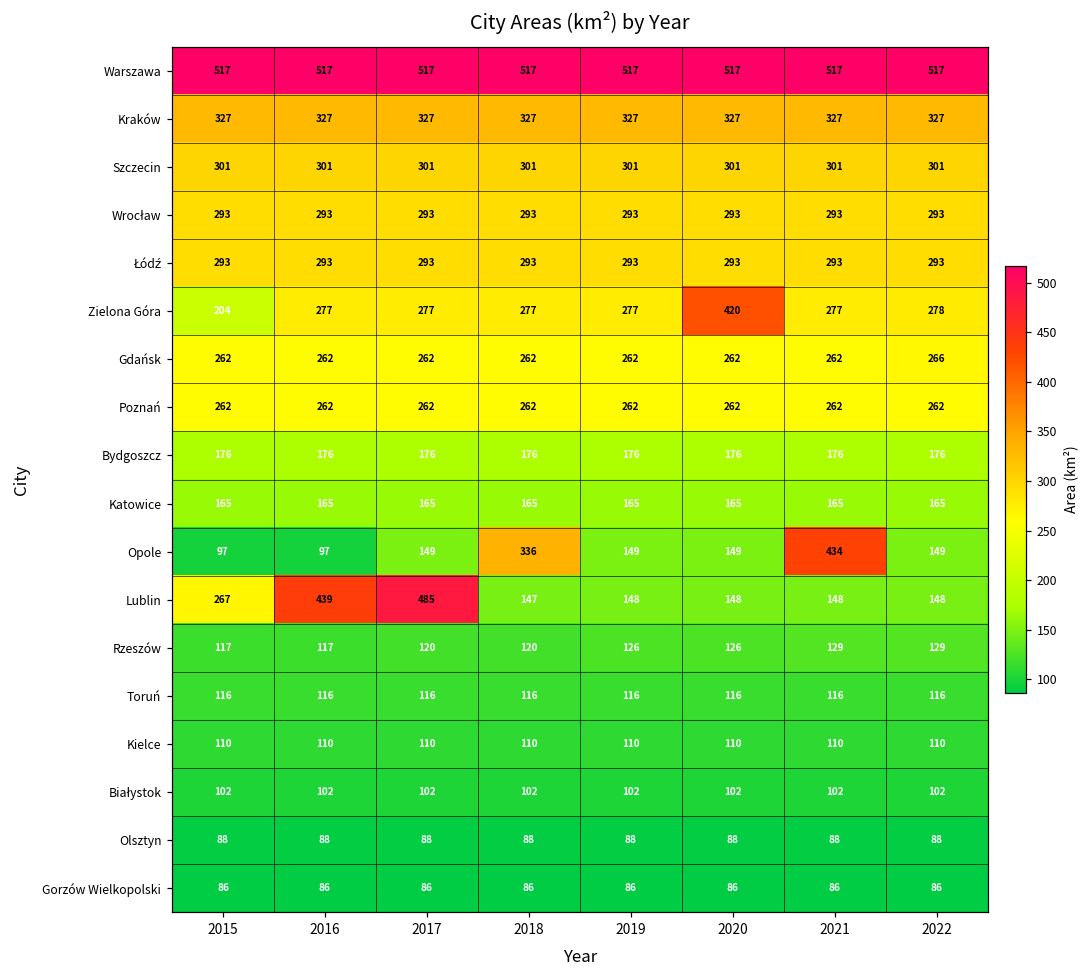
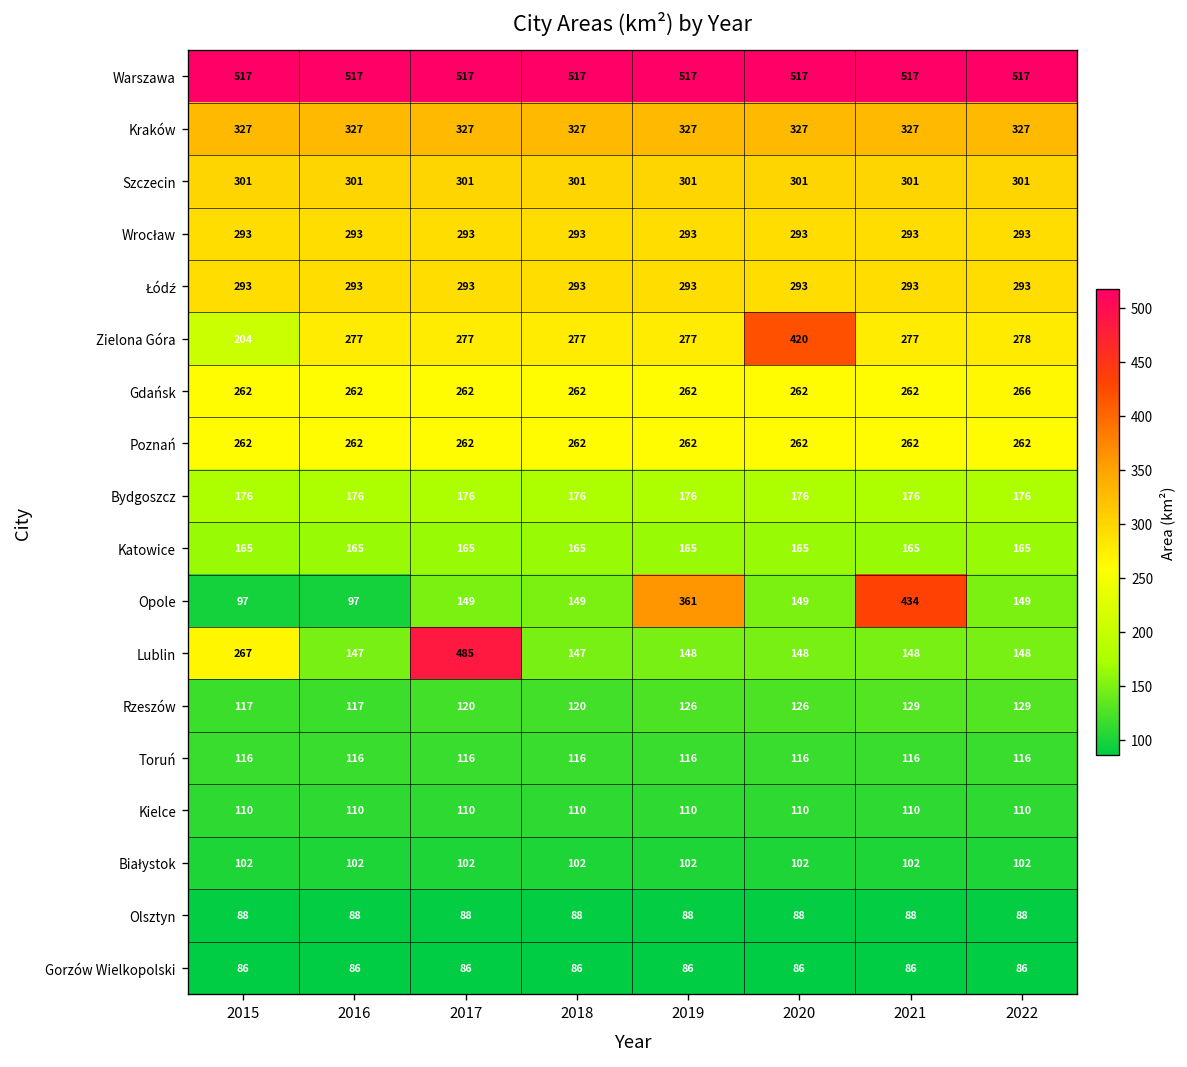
  {
    "Warszawa": {
      "2015": 517,
      "2016": 517,
      "2017": 517,
      "2018": 517,
      "2019": 517,
      "2020": 517,
      "2021": 517,
      "2022": 517
    },
    "Kraków": {
      "2015": 327,
      "2016": 327,
      "2017": 327,
      "2018": 327,
      "2019": 327,
      "2020": 327,
      "2021": 327,
      "2022": 327
    },
    "Szczecin": {
      "2015": 301,
      "2016": 301,
      "2017": 301,
      "2018": 301,
      "2019": 301,
      "2020": 301,
      "2021": 301,
      "2022": 301
    },
    "Wrocław": {
      "2015": 293,
      "2016": 293,
      "2017": 293,
      "2018": 293,
      "2019": 293,
      "2020": 293,
      "2021": 293,
      "2022": 293
    },
    "Łódź": {
      "2015": 293,
      "2016": 293,
      "2017": 293,
      "2018": 293,
      "2019": 293,
      "2020": 293,
      "2021": 293,
      "2022": 293
    },
    "Zielona Góra": {
      "2015": 204,
      "2016": 277,
      "2017": 277,
      "2018": 277,
      "2019": 277,
      "2020": 420,
      "2021": 277,
      "2022": 278
    },
    "Gdańsk": {
      "2015": 262,
      "2016": 262,
      "2017": 262,
      "2018": 262,
      "2019": 262,
      "2020": 262,
      "2021": 262,
      "2022": 266
    },
    "Poznań": {
      "2015": 262,
      "2016": 262,
      "2017": 262,
      "2018": 262,
      "2019": 262,
      "2020": 262,
      "2021": 262,
      "2022": 262
    },
    "Bydgoszcz": {
      "2015": 176,
      "2016": 176,
      "2017": 176,
      "2018": 176,
      "2019": 176,
      "2020": 176,
      "2021": 176,
      "2022": 176
    },
    "Katowice": {
      "2015": 165,
      "2016": 165,
      "2017": 165,
      "2018": 165,
      "2019": 165,
      "2020": 165,
      "2021": 165,
      "2022": 165
    },
    "Opole": {
      "2015": 97,
      "2016": 97,
      "2017": 149,
-     "2018": 336,
-     "2019": 149,
+     "2018": 149,
+     "2019": 361,
      "2020": 149,
      "2021": 434,
      "2022": 149
    },
    "Lublin": {
      "2015": 267,
-     "2016": 439,
+     "2016": 147,
      "2017": 485,
      "2018": 147,
      "2019": 148,
      "2020": 148,
      "2021": 148,
      "2022": 148
    },
    "Rzeszów": {
      "2015": 117,
      "2016": 117,
      "2017": 120,
      "2018": 120,
      "2019": 126,
      "2020": 126,
      "2021": 129,
      "2022": 129
    },
    "Toruń": {
      "2015": 116,
      "2016": 116,
      "2017": 116,
      "2018": 116,
      "2019": 116,
      "2020": 116,
      "2021": 116,
      "2022": 116
    },
    "Kielce": {
      "2015": 110,
      "2016": 110,
      "2017": 110,
      "2018": 110,
      "2019": 110,
      "2020": 110,
      "2021": 110,
      "2022": 110
    },
    "Białystok": {
      "2015": 102,
      "2016": 102,
      "2017": 102,
      "2018": 102,
      "2019": 102,
      "2020": 102,
      "2021": 102,
      "2022": 102
    },
    "Olsztyn": {
      "2015": 88,
      "2016": 88,
      "2017": 88,
      "2018": 88,
      "2019": 88,
      "2020": 88,
      "2021": 88,
      "2022": 88
    },
    "Gorzów Wielkopolski": {
      "2015": 86,
      "2016": 86,
      "2017": 86,
      "2018": 86,
      "2019": 86,
      "2020": 86,
      "2021": 86,
      "2022": 86
    }
  }
